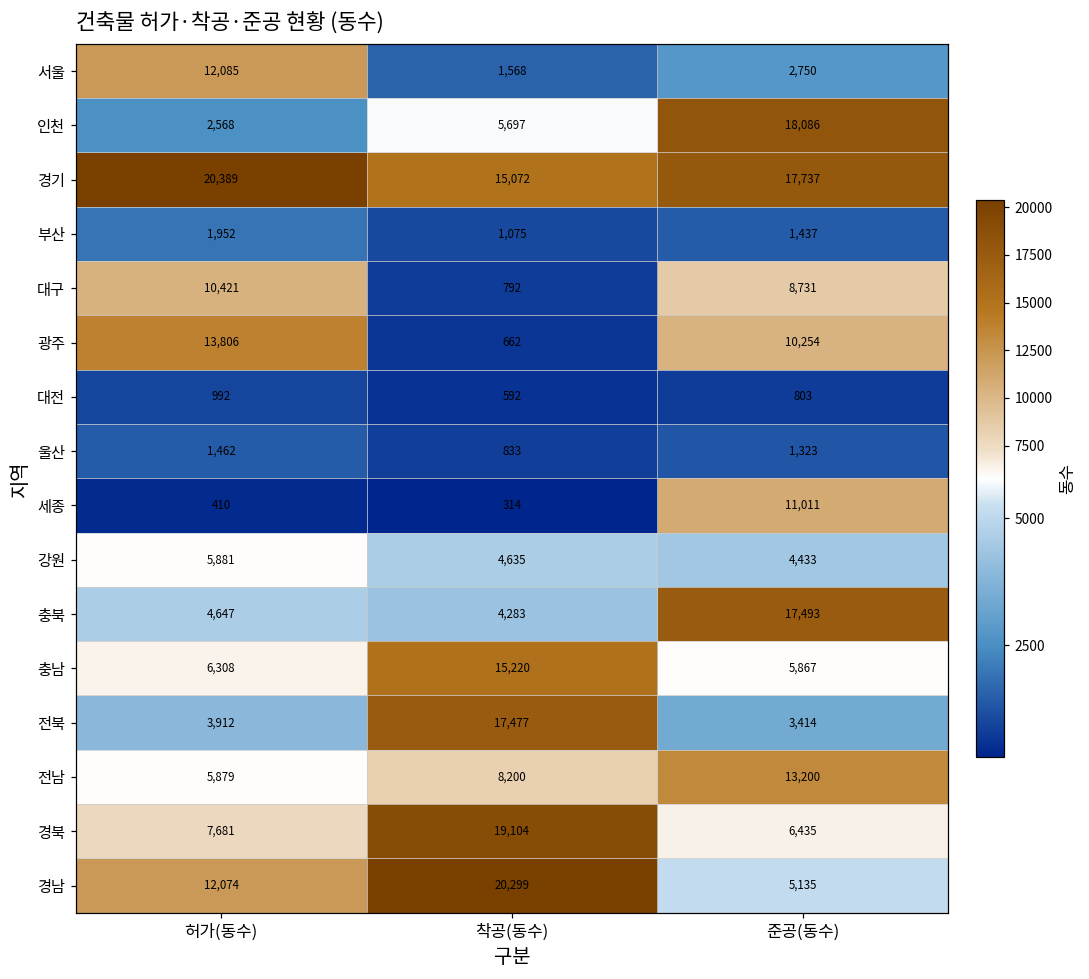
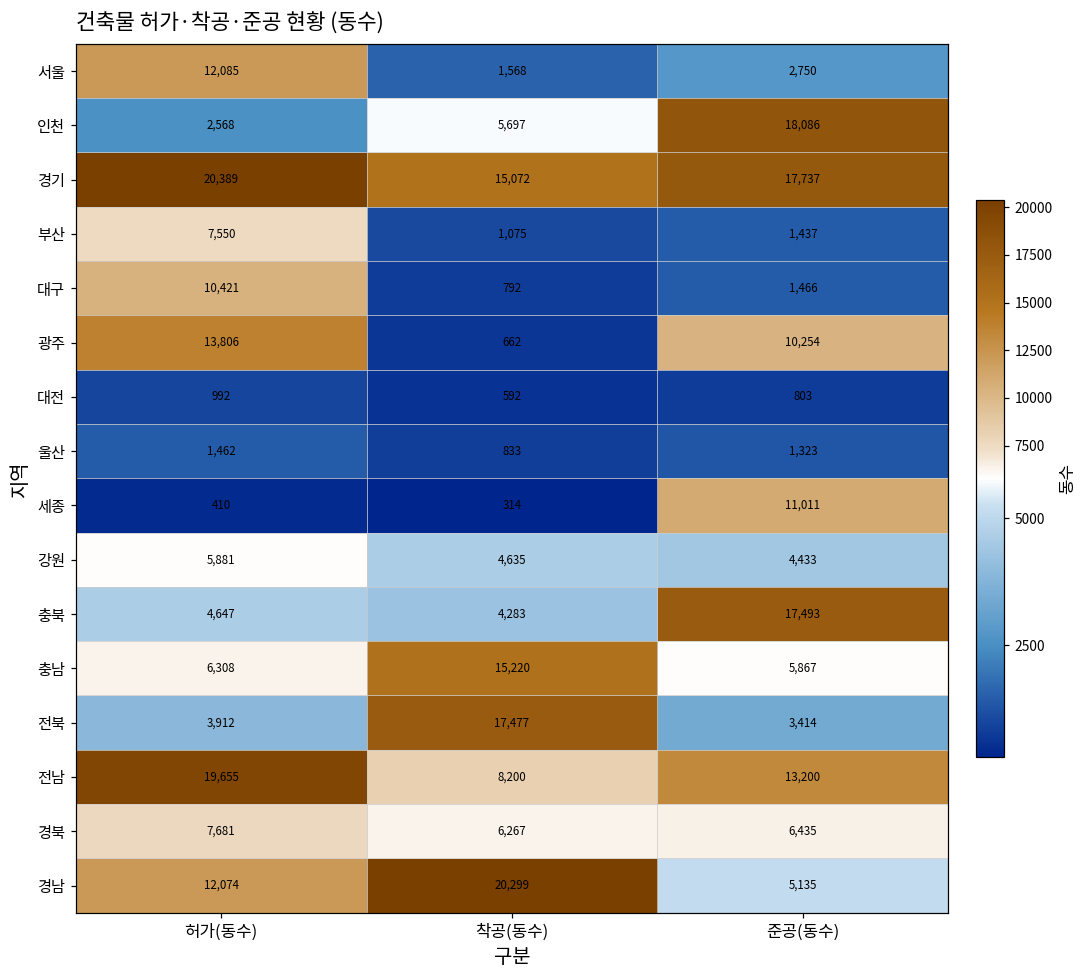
  {
    "서울": {
      "허가(동수)": "12,085",
      "착공(동수)": "1,568",
      "준공(동수)": "2,750"
    },
    "인천": {
      "허가(동수)": "2,568",
      "착공(동수)": "5,697",
      "준공(동수)": "18,086"
    },
    "경기": {
      "허가(동수)": "20,389",
      "착공(동수)": "15,072",
      "준공(동수)": "17,737"
    },
    "부산": {
-     "허가(동수)": "1,952",
+     "허가(동수)": "7,550",
      "착공(동수)": "1,075",
      "준공(동수)": "1,437"
    },
    "대구": {
      "허가(동수)": "10,421",
      "착공(동수)": "792",
-     "준공(동수)": "8,731"
+     "준공(동수)": "1,466"
    },
    "광주": {
      "허가(동수)": "13,806",
      "착공(동수)": "662",
      "준공(동수)": "10,254"
    },
    "대전": {
      "허가(동수)": "992",
      "착공(동수)": "592",
      "준공(동수)": "803"
    },
    "울산": {
      "허가(동수)": "1,462",
      "착공(동수)": "833",
      "준공(동수)": "1,323"
    },
    "세종": {
      "허가(동수)": "410",
      "착공(동수)": "314",
      "준공(동수)": "11,011"
    },
    "강원": {
      "허가(동수)": "5,881",
      "착공(동수)": "4,635",
      "준공(동수)": "4,433"
    },
    "충북": {
      "허가(동수)": "4,647",
      "착공(동수)": "4,283",
      "준공(동수)": "17,493"
    },
    "충남": {
      "허가(동수)": "6,308",
      "착공(동수)": "15,220",
      "준공(동수)": "5,867"
    },
    "전북": {
      "허가(동수)": "3,912",
      "착공(동수)": "17,477",
      "준공(동수)": "3,414"
    },
    "전남": {
-     "허가(동수)": "5,879",
+     "허가(동수)": "19,655",
      "착공(동수)": "8,200",
      "준공(동수)": "13,200"
    },
    "경북": {
      "허가(동수)": "7,681",
-     "착공(동수)": "19,104",
+     "착공(동수)": "6,267",
      "준공(동수)": "6,435"
    },
    "경남": {
      "허가(동수)": "12,074",
      "착공(동수)": "20,299",
      "준공(동수)": "5,135"
    }
  }
